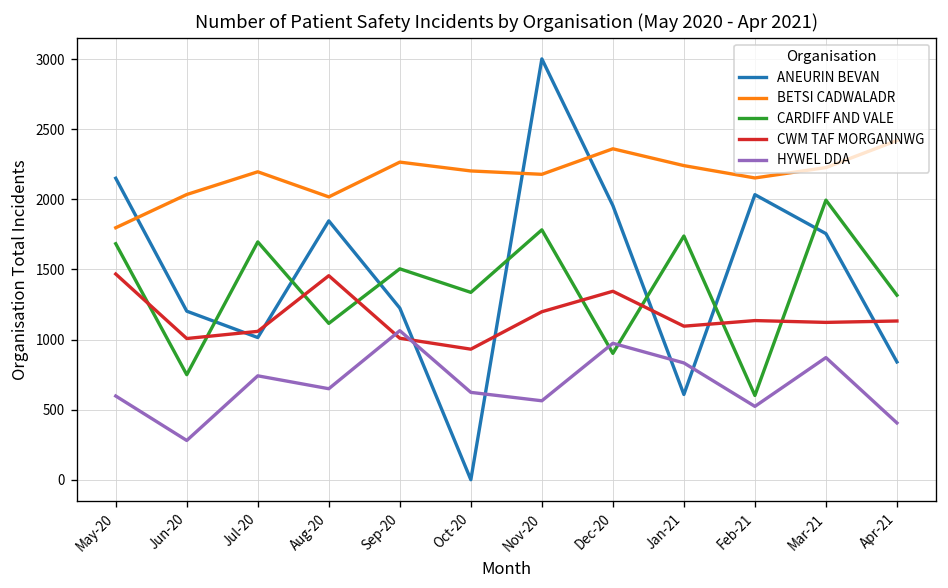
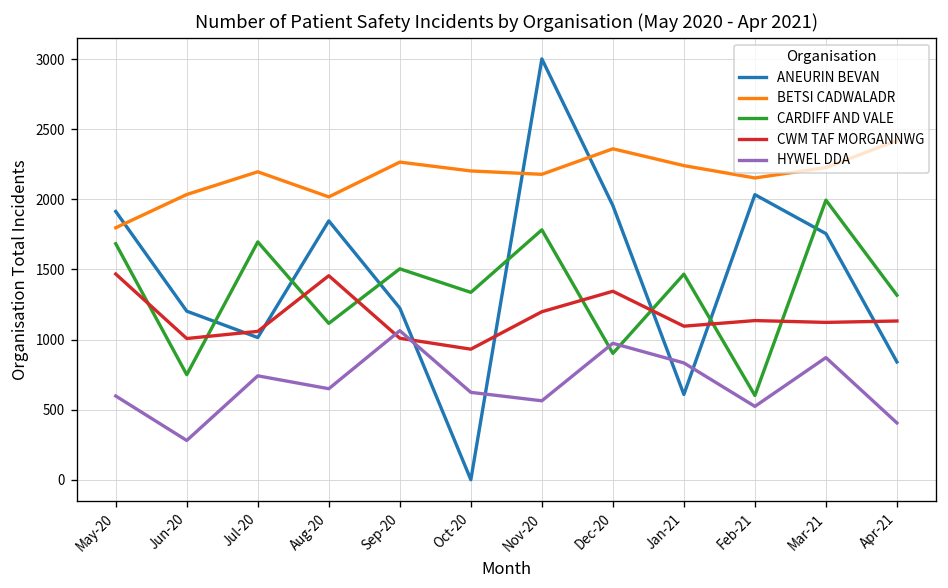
  {
    "ANEURIN BEVAN": {
-     "May-20": 2150,
+     "May-20": 1910,
      "Jun-20": 1200,
      "Jul-20": 1010,
      "Aug-20": 1850,
      "Sep-20": 1220,
      "Oct-20": 0,
      "Nov-20": 3000,
      "Dec-20": 1960,
      "Jan-21": 610,
      "Feb-21": 2030,
      "Mar-21": 1760,
      "Apr-21": 840
    },
    "BETSI CADWALADR": {
      "May-20": 1800,
      "Jun-20": 2030,
      "Jul-20": 2200,
      "Aug-20": 2020,
      "Sep-20": 2270,
      "Oct-20": 2200,
      "Nov-20": 2180,
      "Dec-20": 2360,
      "Jan-21": 2240,
      "Feb-21": 2150,
      "Mar-21": 2230
    },
    "CARDIFF AND VALE": {
      "May-20": 1680,
      "Jun-20": 750,
      "Jul-20": 1700,
      "Aug-20": 1120,
      "Sep-20": 1500,
      "Oct-20": 1340,
      "Nov-20": 1780,
      "Dec-20": 900,
-     "Jan-21": 1740,
+     "Jan-21": 1470,
      "Feb-21": 600,
      "Mar-21": 1990,
      "Apr-21": 1320
    },
    "CWM TAF MORGANNWG": {
      "May-20": 1470,
      "Jun-20": 1010,
      "Jul-20": 1060,
      "Aug-20": 1460,
      "Sep-20": 1010,
      "Oct-20": 930,
      "Nov-20": 1200,
      "Dec-20": 1340,
      "Jan-21": 1100,
      "Feb-21": 1140,
      "Mar-21": 1120,
      "Apr-21": 1130
    },
    "HYWEL DDA": {
      "May-20": 600,
      "Jun-20": 280,
      "Jul-20": 740,
      "Aug-20": 650,
      "Sep-20": 1060,
      "Oct-20": 620,
      "Nov-20": 560,
      "Dec-20": 970,
      "Jan-21": 830,
      "Feb-21": 520,
      "Mar-21": 870,
      "Apr-21": 410
    }
  }
